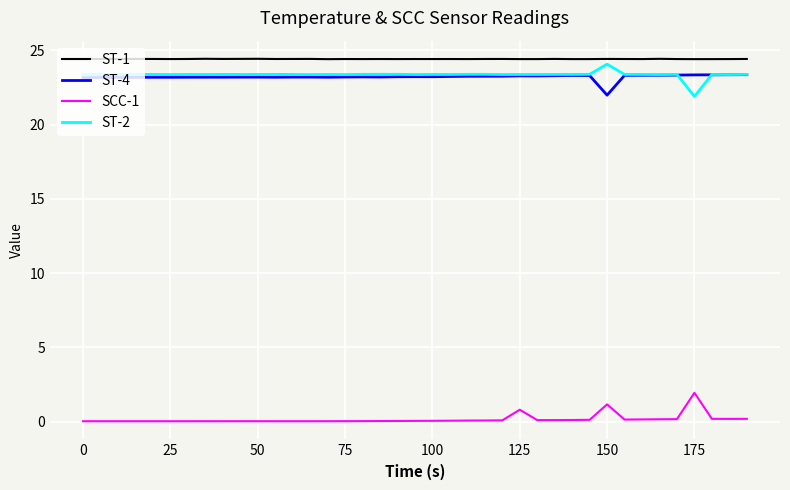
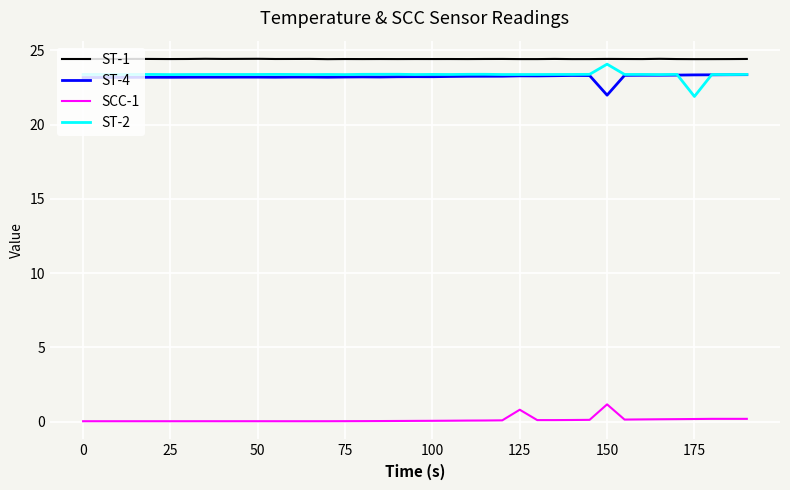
  {
    "ST-1": {
      "25": 24.4,
      "50": 24.4,
      "75": 24.4,
      "100": 24.4,
      "125": 24.4,
      "150": 24.4,
      "175": 24.4
    },
    "ST-4": {
      "25": 23.2,
      "50": 23.2,
      "150": 22.0,
      "175": 23.3
    },
    "SCC-1": {
      "0": 0.0,
      "25": 0.0,
      "50": 0.0,
      "75": 0.0,
      "100": 0.1,
      "125": 0.8,
      "150": 1.2,
-     "175": 2.0
+     "175": 0.2
    },
    "ST-2": {
      "25": 23.4,
      "50": 23.4,
      "150": 24.1,
      "175": 21.9
    }
  }
